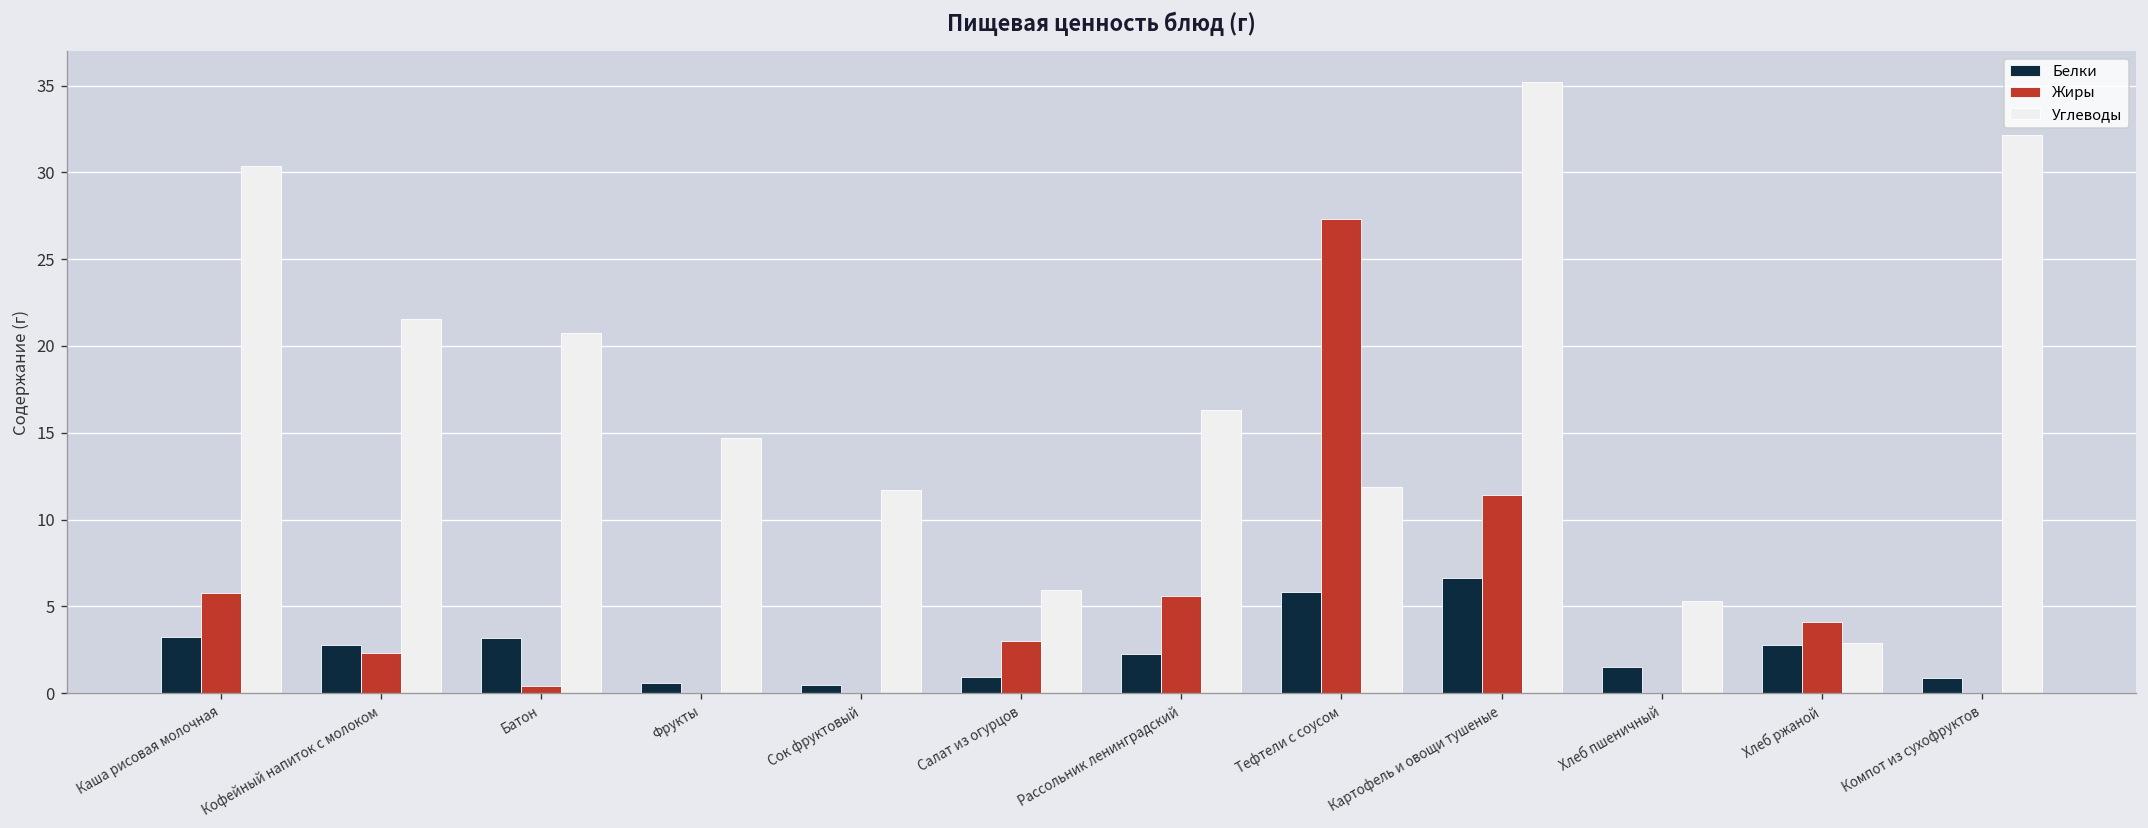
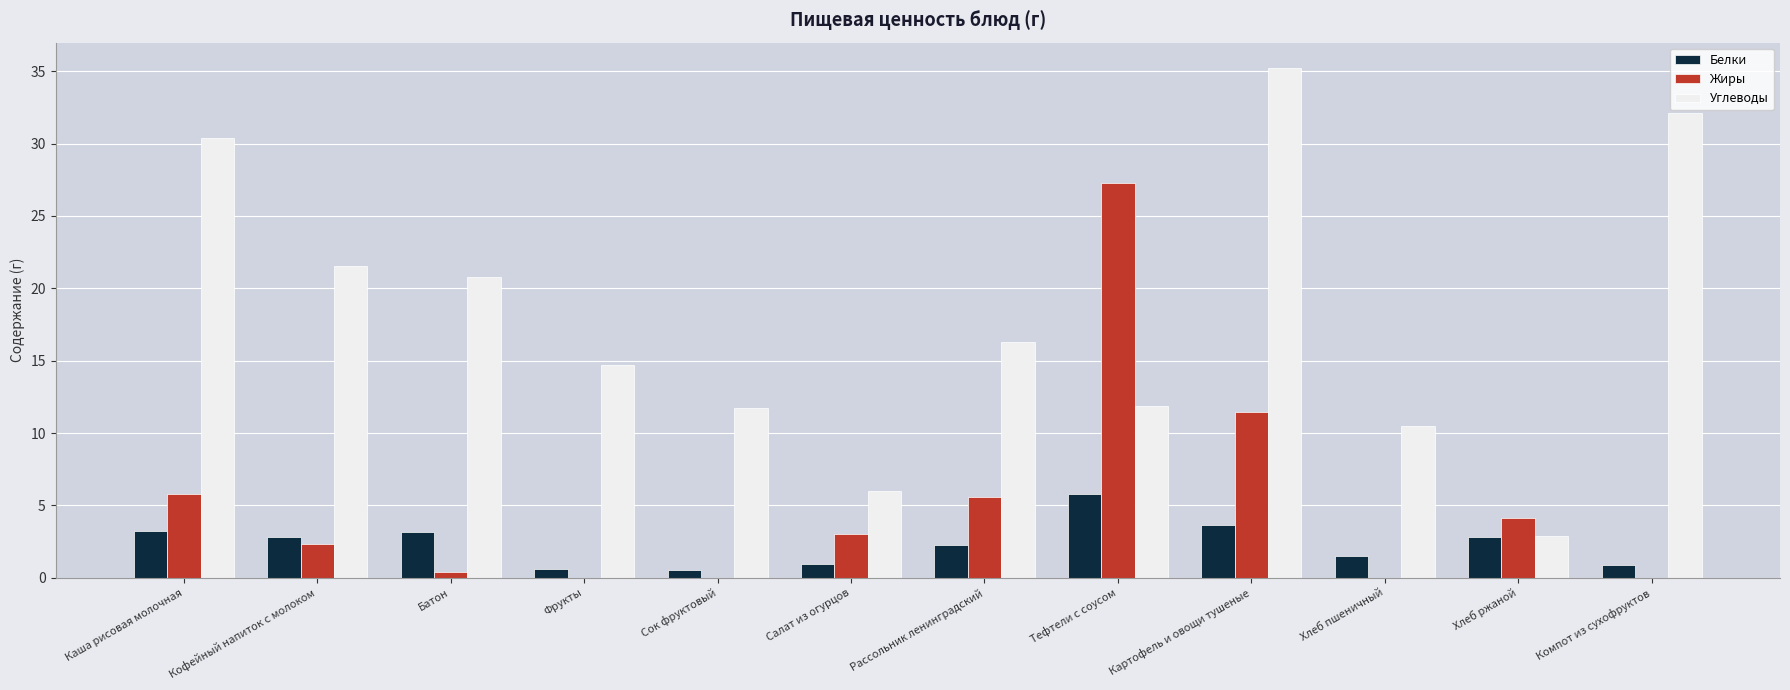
  {
    "Белки": {
      "Каша рисовая молочная": 3.2,
      "Кофейный напиток с молоком": 2.8,
      "Батон": 3.2,
      "Фрукты": 0.6,
      "Сок фруктовый": 0.5,
      "Салат из огурцов": 0.9,
      "Рассольник ленинградский": 2.3,
      "Тефтели с соусом": 5.8,
-     "Картофель и овощи тушеные": 6.6,
+     "Картофель и овощи тушеные": 3.7,
      "Хлеб пшеничный": 1.5,
      "Хлеб ржаной": 2.8,
      "Компот из сухофруктов": 0.9
    },
    "Жиры": {
      "Каша рисовая молочная": 5.8,
      "Кофейный напиток с молоком": 2.3,
      "Батон": 0.4,
      "Фрукты": 0.0,
      "Сок фруктовый": 0.0,
      "Салат из огурцов": 3.0,
      "Рассольник ленинградский": 5.6,
      "Тефтели с соусом": 27.3,
      "Картофель и овощи тушеные": 11.4,
      "Хлеб ржаной": 4.1,
      "Компот из сухофруктов": 0.0
    },
    "Углеводы": {
      "Каша рисовая молочная": 30.4,
      "Кофейный напиток с молоком": 21.6,
      "Батон": 20.8,
      "Фрукты": 14.7,
      "Сок фруктовый": 11.7,
      "Салат из огурцов": 6.0,
      "Рассольник ленинградский": 16.3,
      "Тефтели с соусом": 11.9,
      "Картофель и овощи тушеные": 35.2,
-     "Хлеб пшеничный": 5.3,
+     "Хлеб пшеничный": 10.5,
      "Хлеб ржаной": 2.9,
      "Компот из сухофруктов": 32.1
    }
  }
